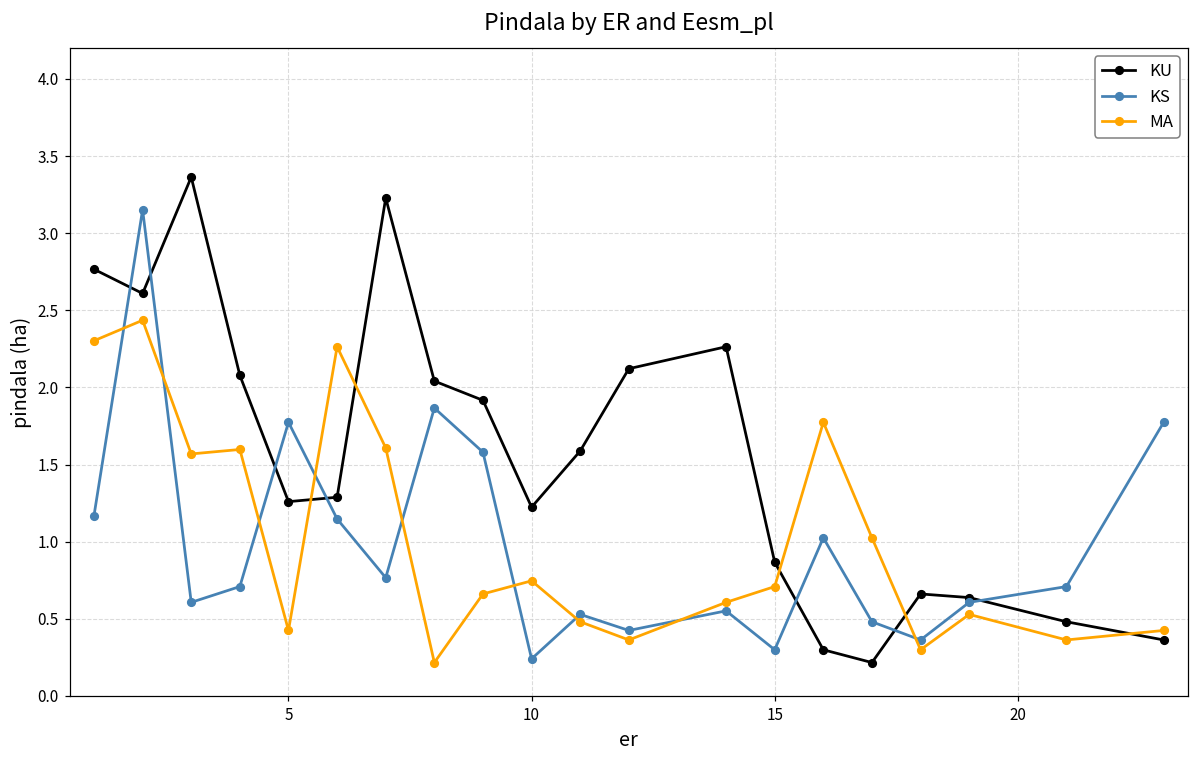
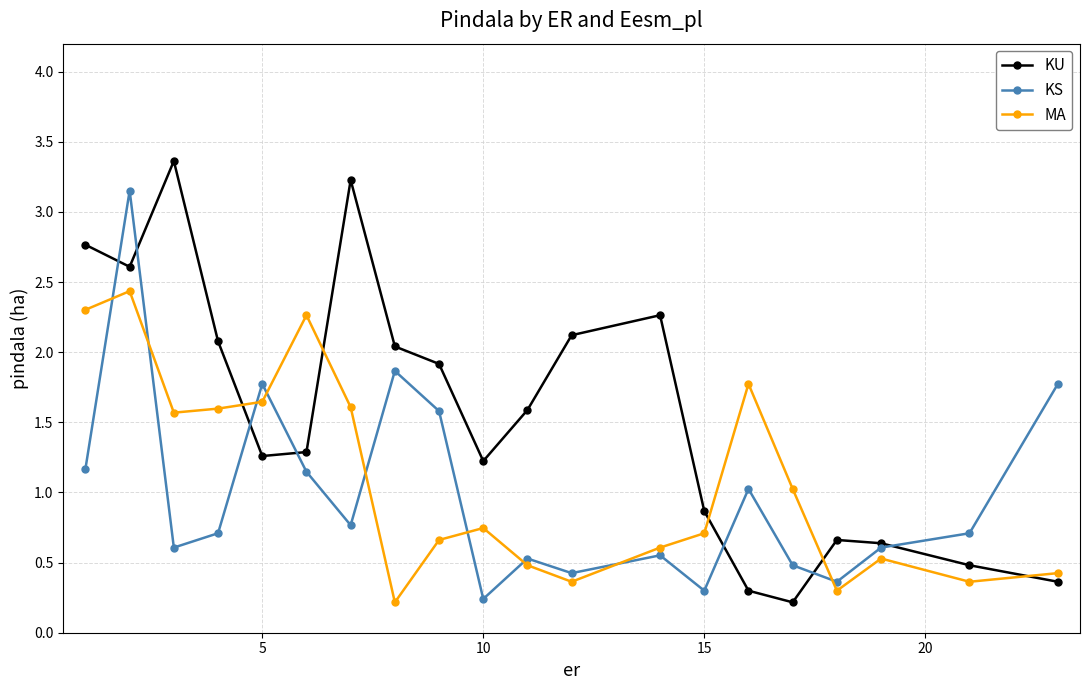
  {
    "KU": {
      "5": 1.26,
      "10": 1.22,
      "15": 0.87
    },
    "KS": {
      "5": 1.77,
      "10": 0.24,
      "15": 0.30
    },
    "MA": {
-     "5": 0.42,
+     "5": 1.65,
      "10": 0.75,
      "15": 0.71
    }
  }
